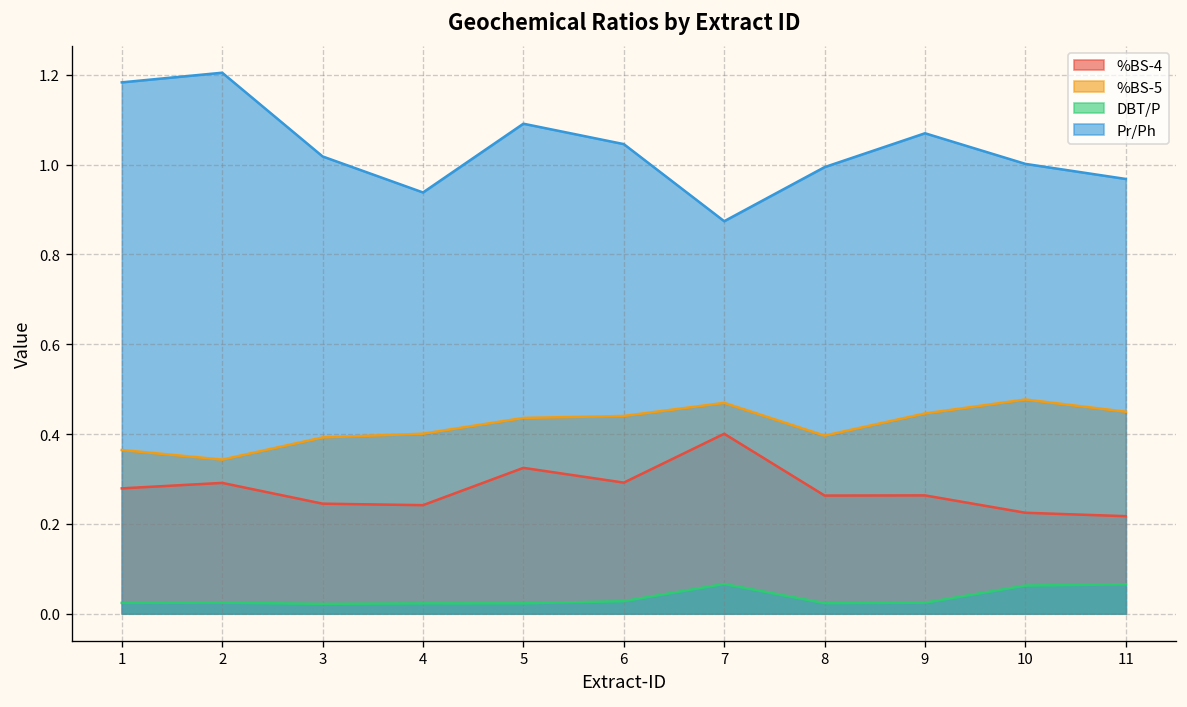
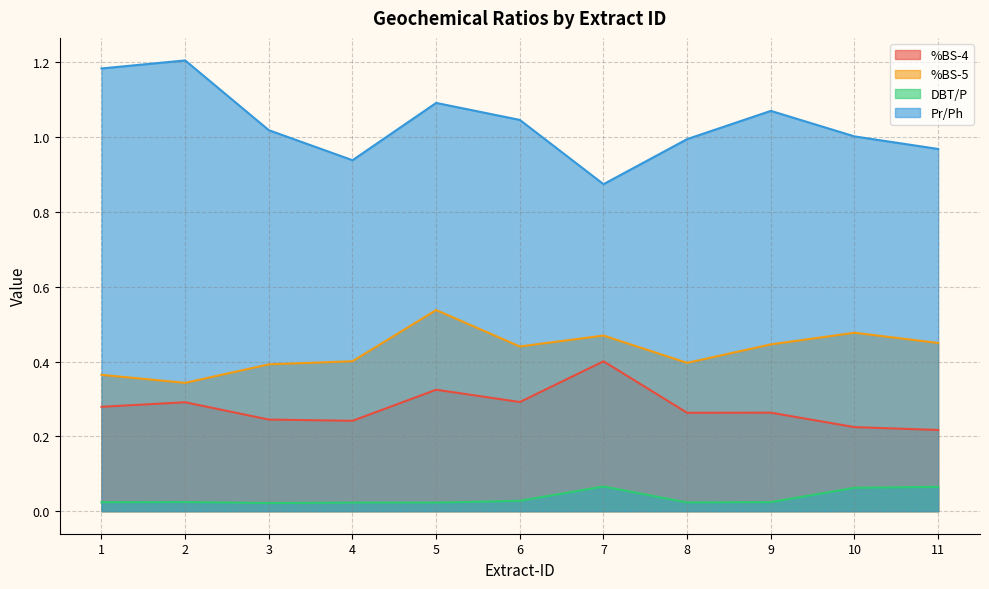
  {
    "%BS-4": {
      "1": 0.28,
      "2": 0.29,
      "3": 0.24,
      "4": 0.24,
      "5": 0.32,
      "6": 0.29,
      "7": 0.40,
      "8": 0.26,
      "9": 0.26,
      "10": 0.22,
      "11": 0.22
    },
    "%BS-5": {
      "1": 0.36,
      "2": 0.34,
      "3": 0.39,
      "4": 0.40,
-     "5": 0.44,
+     "5": 0.54,
      "6": 0.44,
      "7": 0.47,
      "8": 0.40,
      "9": 0.45,
      "10": 0.48,
      "11": 0.45
    },
    "DBT/P": {
      "1": 0.02,
      "2": 0.02,
      "3": 0.02,
      "4": 0.02,
      "5": 0.02,
      "6": 0.03,
      "7": 0.07,
      "8": 0.02,
      "9": 0.02,
      "10": 0.06,
      "11": 0.07
    },
    "Pr/Ph": {
      "1": 1.18,
      "2": 1.20,
      "3": 1.02,
      "4": 0.94,
      "5": 1.09,
      "6": 1.05,
      "7": 0.87,
      "8": 0.99,
      "9": 1.07,
      "10": 1.00,
      "11": 0.97
    }
  }
